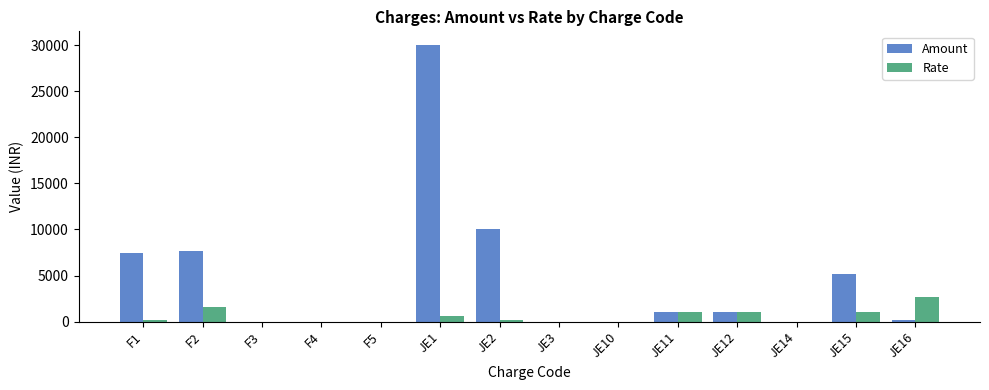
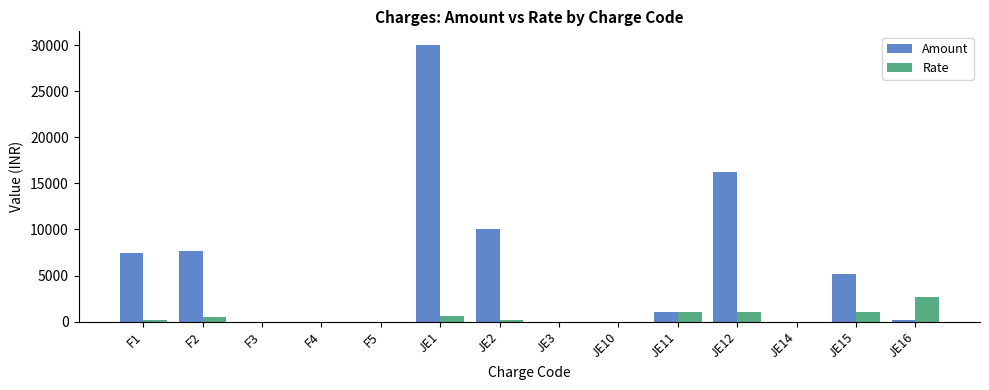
  {
    "Amount": {
      "F1": 8000,
      "F2": 8000,
      "F3": 0,
      "F4": 0,
      "F5": 0,
      "JE1": 30000,
      "JE2": 10000,
      "JE3": 0,
      "JE10": 0,
      "JE11": 1000,
-     "JE12": 1000,
+     "JE12": 16000,
      "JE14": 0,
      "JE15": 5000
    },
    "Rate": {
-     "F2": 2000,
+     "F2": 0,
      "F3": 0,
      "F4": 0,
      "F5": 0,
      "JE1": 1000,
      "JE3": 0,
      "JE10": 0,
      "JE11": 1000,
      "JE12": 1000,
      "JE14": 0,
      "JE15": 1000,
      "JE16": 3000
    }
  }
